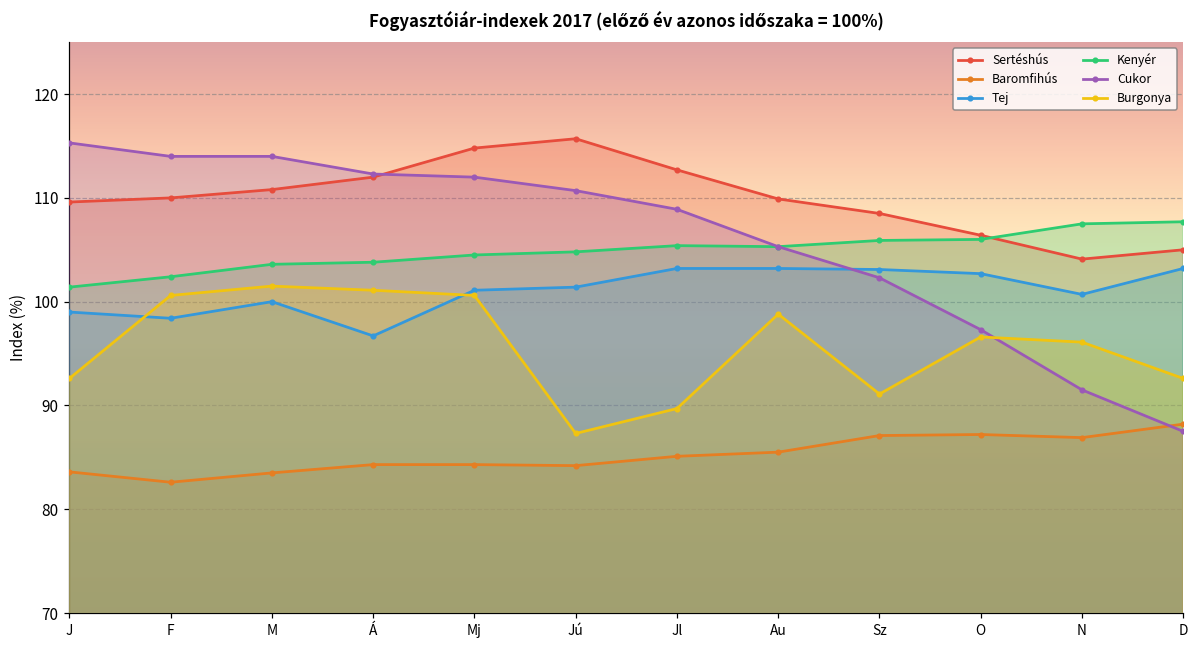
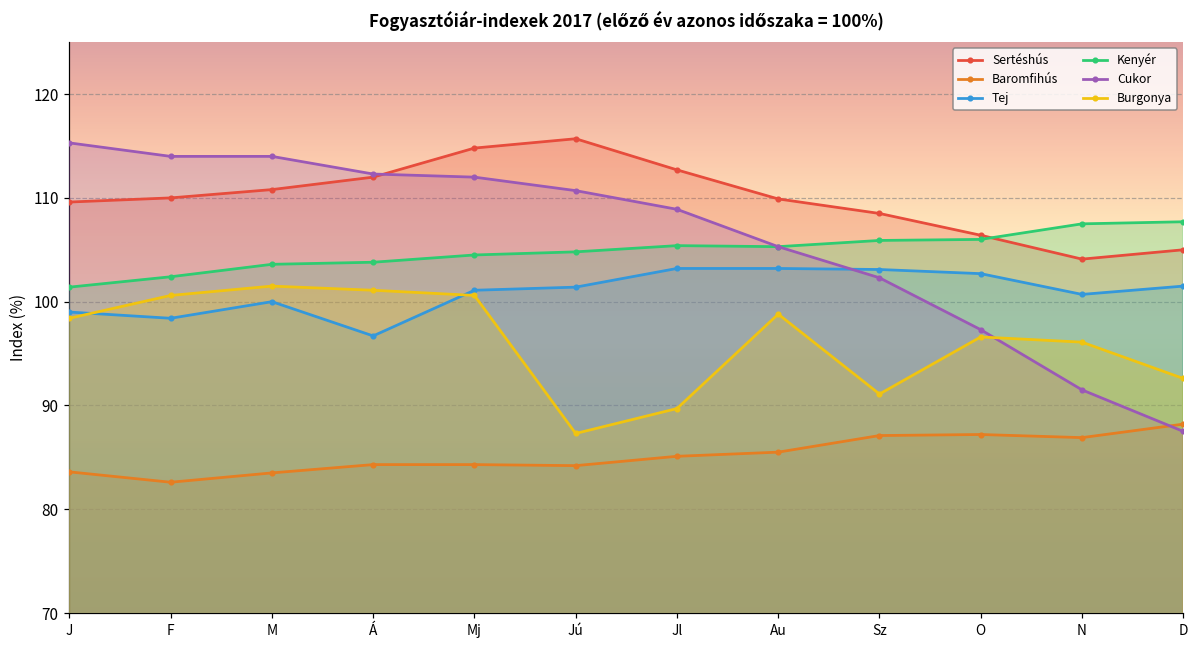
  {
    "Tej": {
      "J": 99,
      "F": 98,
      "M": 100,
      "Á": 97,
      "Mj": 101,
      "Jú": 101,
      "Jl": 103,
      "Au": 103,
      "Sz": 103,
      "O": 103,
      "N": 101,
-     "D": 103
+     "D": 102
    },
    "Kenyér": {
      "J": 101,
      "F": 102,
      "M": 104,
      "Á": 104,
      "Mj": 105,
      "Jú": 105,
      "Jl": 105,
      "Sz": 106,
      "O": 106,
      "N": 108,
      "D": 108
    },
    "Cukor": {
      "J": 115,
      "F": 114,
      "M": 114,
      "Á": 112,
      "Mj": 112,
      "Jú": 111,
      "Jl": 109,
      "Sz": 102,
      "O": 97,
      "N": 92,
      "D": 88
    },
    "Burgonya": {
-     "J": 93,
+     "J": 98,
      "F": 101,
      "M": 102,
      "Á": 101,
      "Mj": 101,
      "Jú": 87,
      "Jl": 90,
      "Au": 99,
      "Sz": 91,
      "O": 97,
      "N": 96,
      "D": 93
    }
  }
